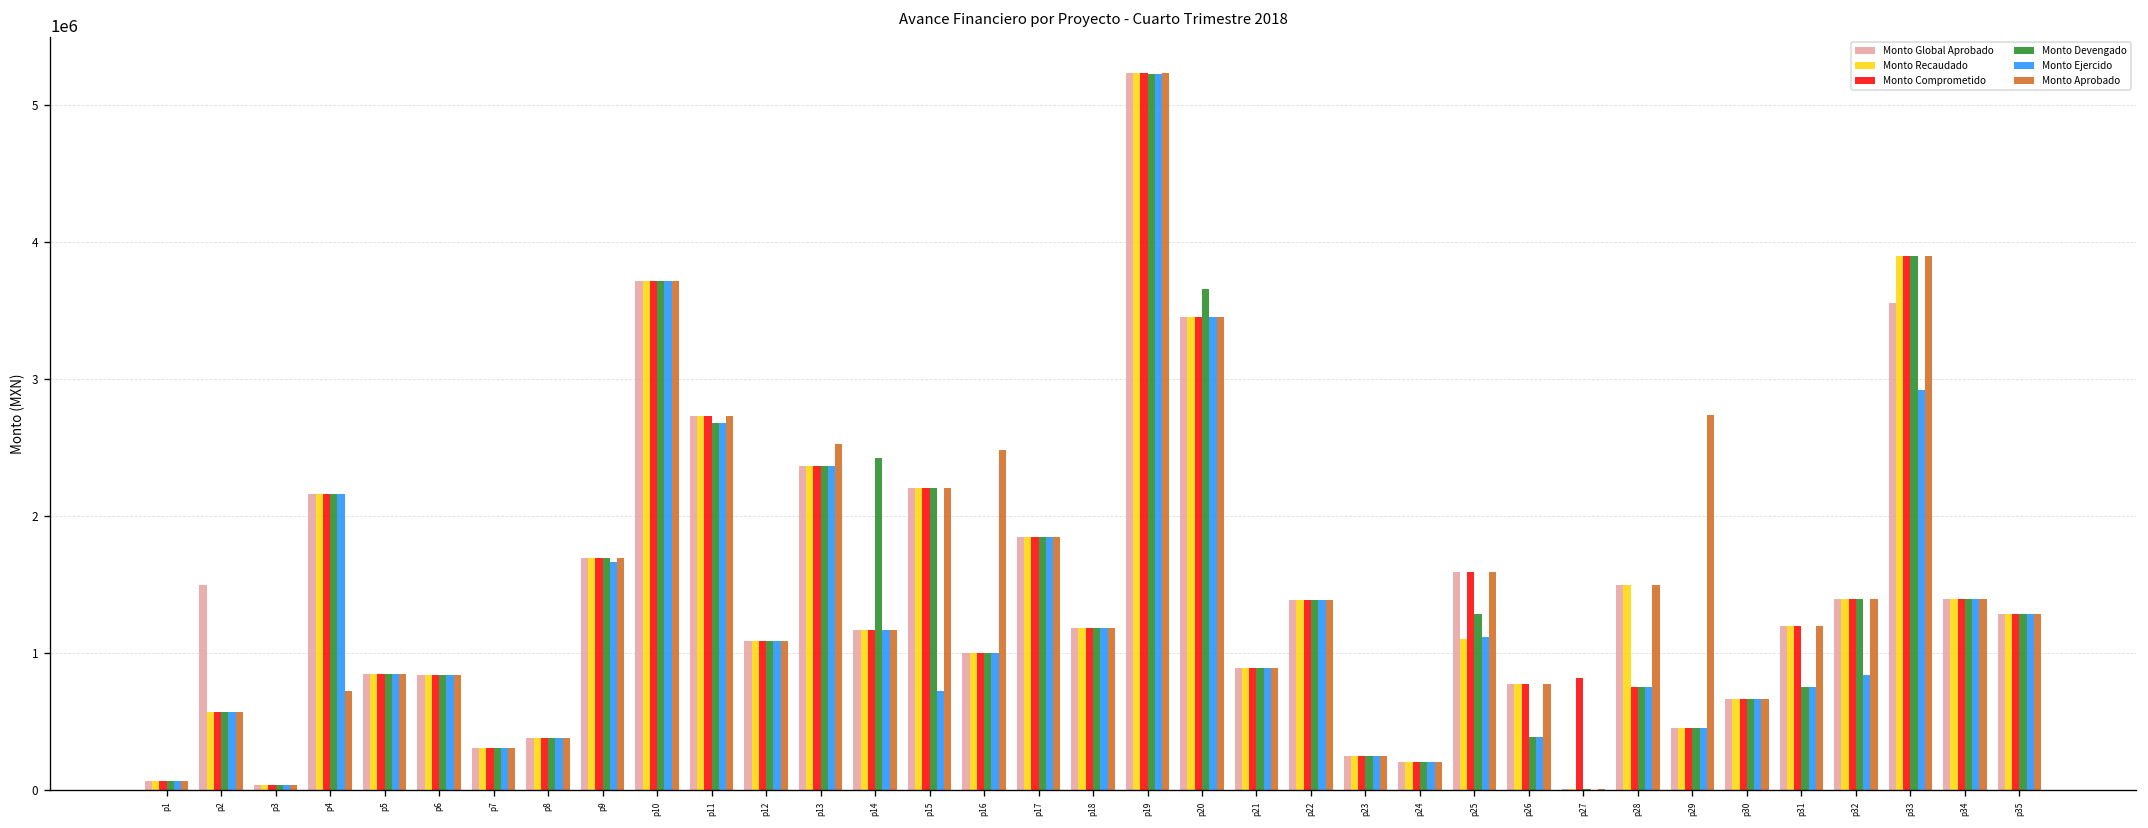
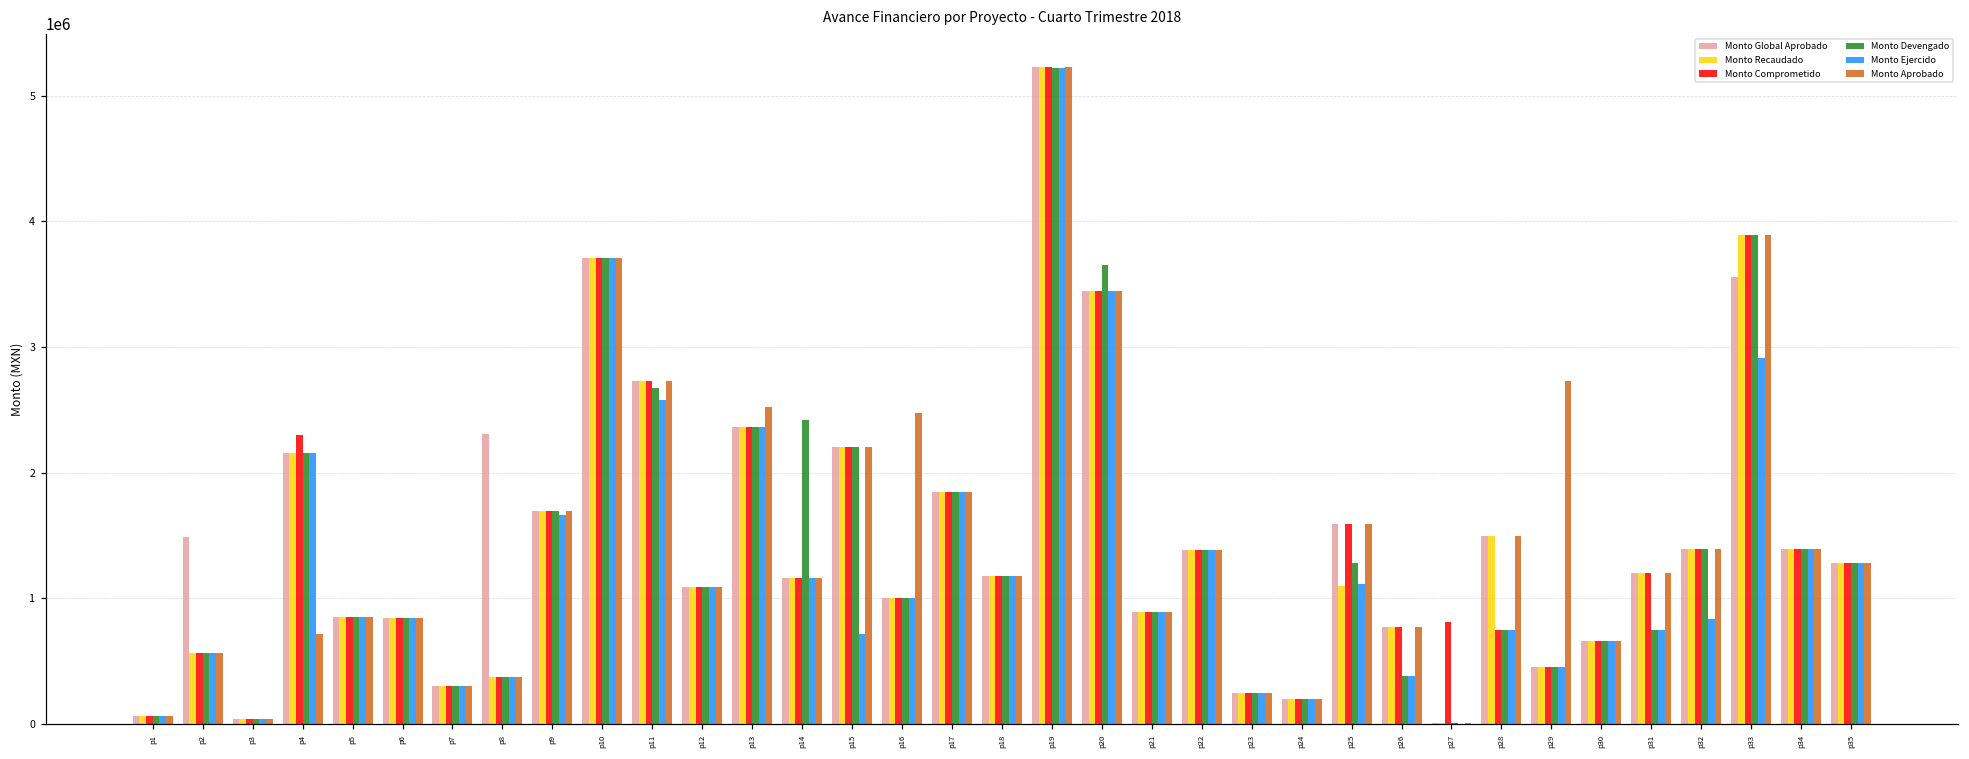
  {
    "Monto Global Aprobado": {
      "p1": 60000,
      "p2": 1490000,
      "p3": 40000,
      "p4": 2160000,
      "p5": 850000,
      "p6": 840000,
      "p7": 300000,
-     "p8": 380000,
+     "p8": 2310000,
      "p9": 1690000,
      "p10": 3710000,
      "p11": 2730000,
      "p12": 1090000,
      "p13": 2370000,
      "p14": 1160000,
      "p15": 2200000,
      "p16": 1000000,
      "p17": 1840000,
      "p18": 1180000,
      "p19": 5230000,
      "p20": 3450000,
      "p21": 890000,
      "p22": 1380000,
      "p23": 250000,
      "p24": 200000,
      "p25": 1590000,
      "p26": 770000,
      "p28": 1500000,
      "p29": 450000,
      "p30": 660000,
      "p31": 1200000,
      "p32": 1390000,
      "p33": 3560000,
      "p34": 1390000,
      "p35": 1280000
    },
    "Monto Comprometido": {
      "p1": 60000,
      "p2": 560000,
      "p3": 40000,
-     "p4": 2160000,
+     "p4": 2300000,
      "p5": 850000,
      "p6": 840000,
      "p7": 300000,
      "p8": 380000,
      "p9": 1690000,
      "p10": 3710000,
      "p11": 2730000,
      "p12": 1090000,
      "p13": 2370000,
      "p14": 1160000,
      "p15": 2200000,
      "p16": 1000000,
      "p17": 1840000,
      "p18": 1180000,
      "p19": 5230000,
      "p20": 3450000,
      "p21": 890000,
      "p22": 1380000,
      "p23": 250000,
      "p24": 200000,
      "p25": 1590000,
      "p26": 770000,
      "p27": 820000,
      "p28": 750000,
      "p29": 450000,
      "p30": 660000,
      "p31": 1200000,
      "p32": 1390000,
      "p33": 3890000,
      "p34": 1390000,
      "p35": 1280000
    },
    "Monto Ejercido": {
      "p1": 60000,
      "p2": 560000,
      "p3": 40000,
      "p4": 2160000,
      "p5": 850000,
      "p6": 840000,
      "p7": 300000,
      "p8": 380000,
      "p9": 1670000,
      "p10": 3710000,
-     "p11": 2680000,
+     "p11": 2580000,
      "p12": 1090000,
      "p13": 2370000,
      "p14": 1160000,
      "p15": 720000,
      "p16": 1000000,
      "p17": 1840000,
      "p18": 1180000,
      "p19": 5220000,
      "p20": 3450000,
      "p21": 890000,
      "p22": 1380000,
      "p23": 250000,
      "p24": 200000,
      "p25": 1110000,
      "p26": 390000,
      "p27": 0,
      "p28": 750000,
      "p29": 450000,
      "p30": 660000,
      "p31": 750000,
      "p32": 840000,
      "p33": 2920000,
      "p34": 1390000,
      "p35": 1280000
    }
  }
